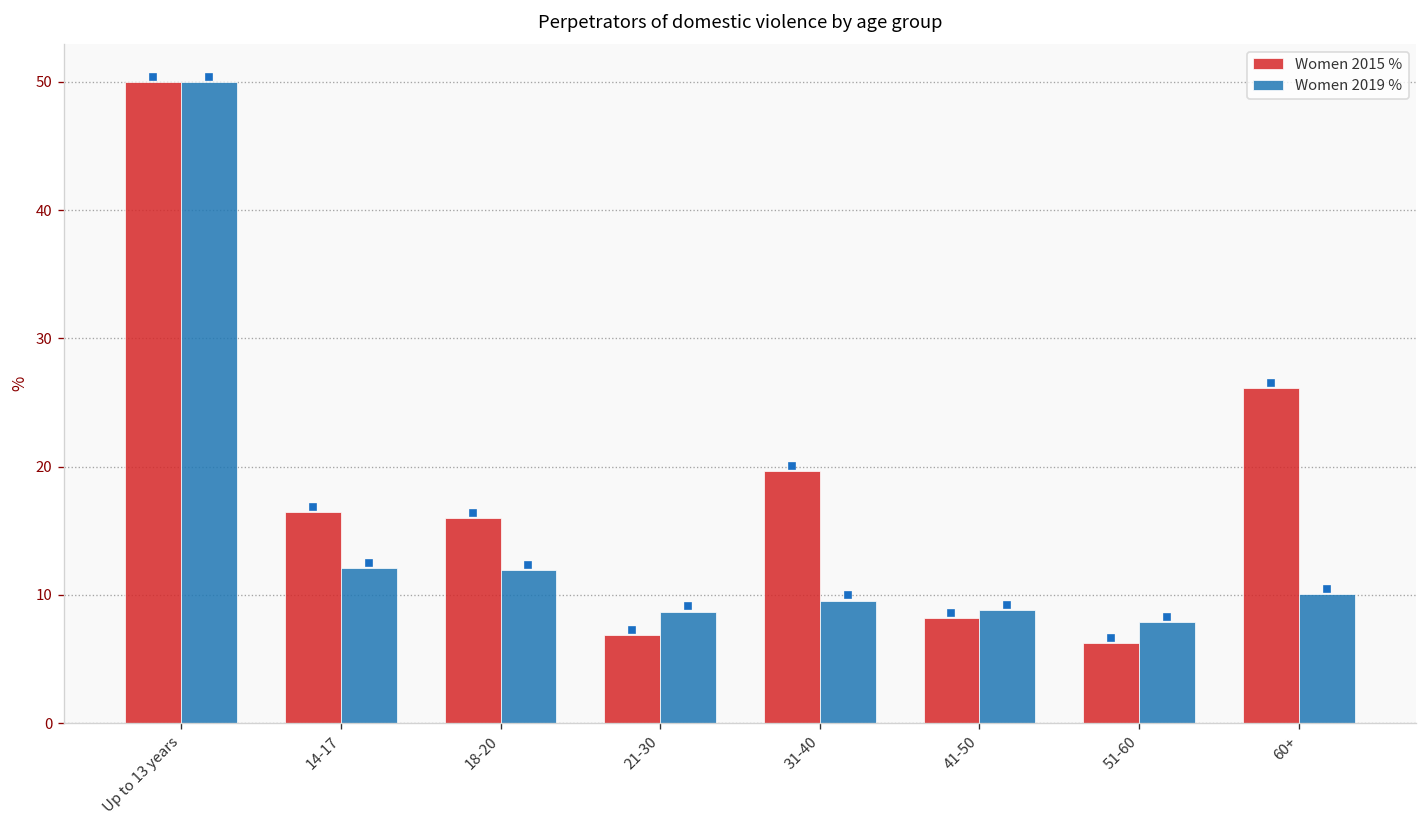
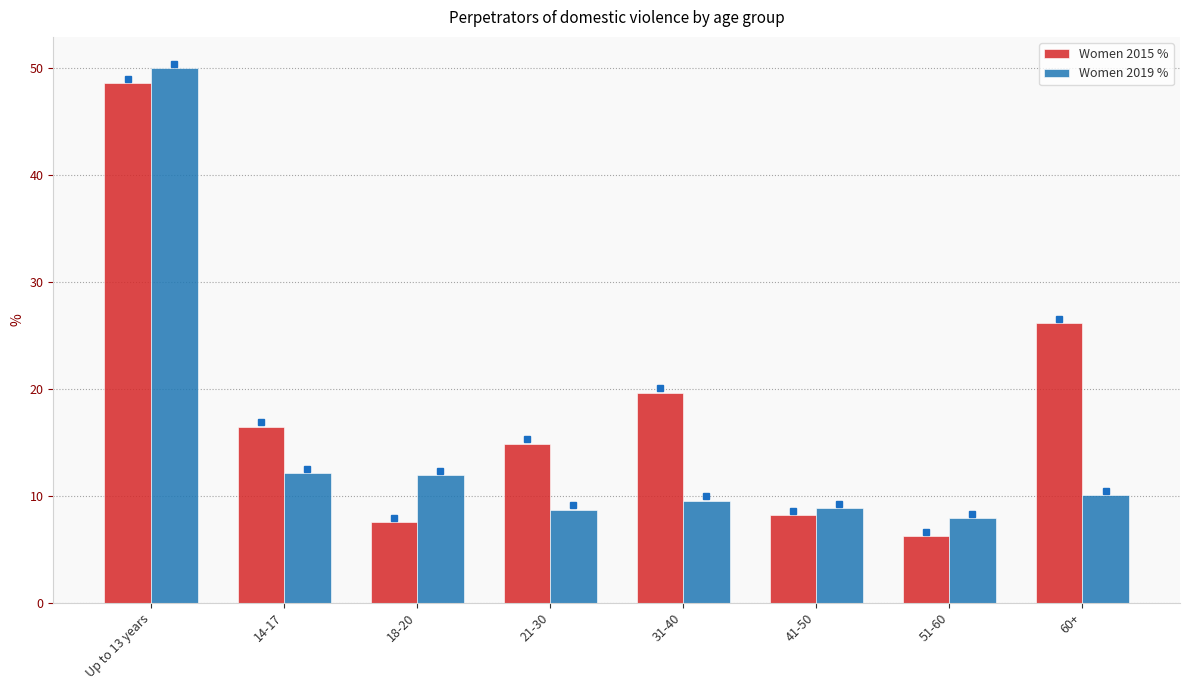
  {
    "Women 2015 %": {
-     "Up to 13 years": 50.0,
+     "Up to 13 years": 48.6,
      "14-17": 16.5,
-     "18-20": 16.0,
-     "21-30": 6.9,
+     "18-20": 7.6,
+     "21-30": 14.9,
      "31-40": 19.6,
      "41-50": 8.2,
      "51-60": 6.2,
      "60+": 26.2
    }
  }
